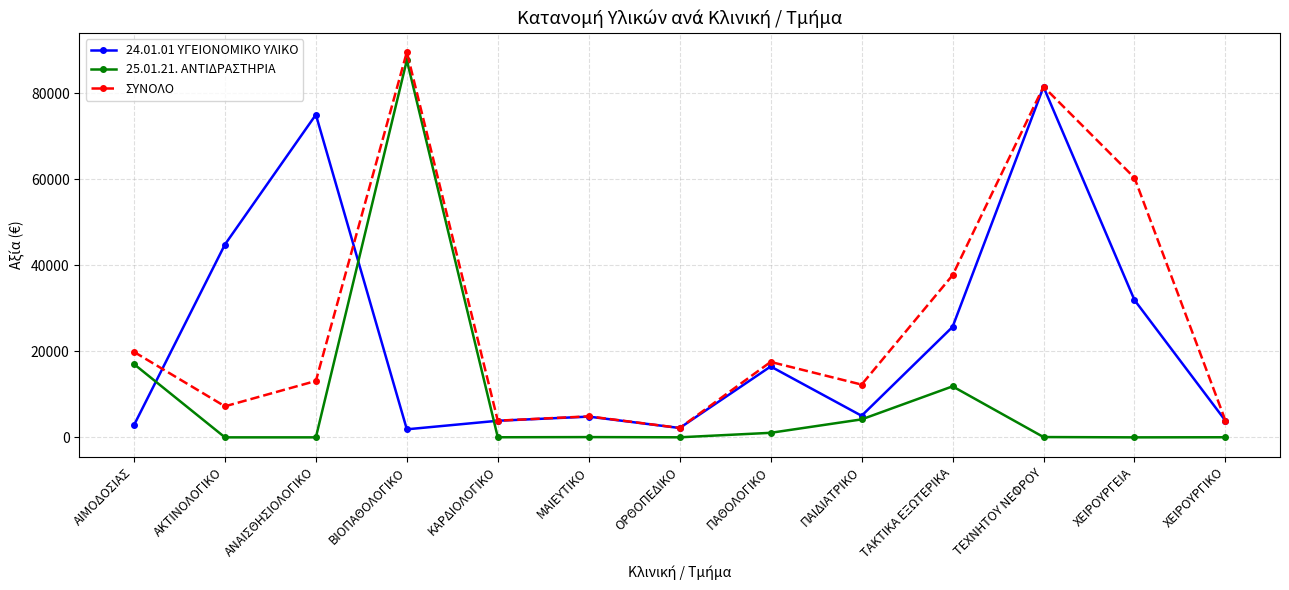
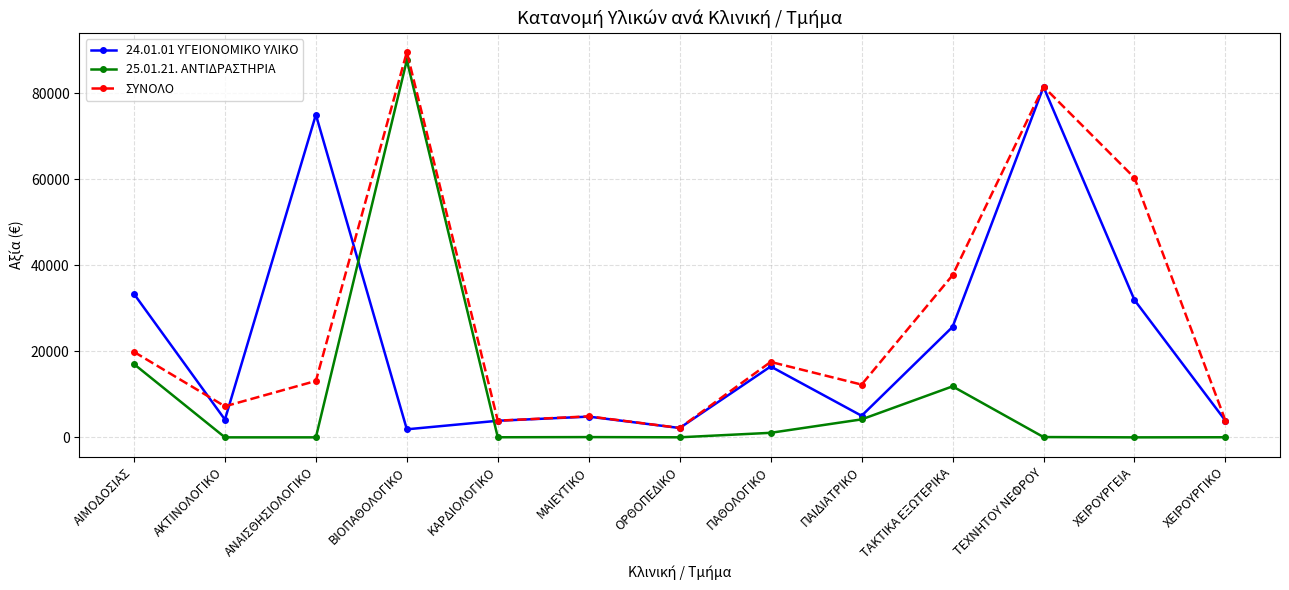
  {
    "24.01.01 ΥΓΕΙΟΝΟΜΙΚΟ ΥΛΙΚΟ": {
-     "ΑΙΜΟΔΟΣΙΑΣ": 3000,
-     "ΑΚΤΙΝΟΛΟΓΙΚΟ": 45000,
+     "ΑΙΜΟΔΟΣΙΑΣ": 33000,
+     "ΑΚΤΙΝΟΛΟΓΙΚΟ": 4000,
      "ΑΝΑΙΣΘΗΣΙΟΛΟΓΙΚΟ": 75000,
      "ΒΙΟΠΑΘΟΛΟΓΙΚΟ": 2000,
      "ΠΑΘΟΛΟΓΙΚΟ": 16000,
      "ΠΑΙΔΙΑΤΡΙΚΟ": 5000,
      "ΤΑΚΤΙΚΑ ΕΞΩΤΕΡΙΚΑ": 26000,
      "ΧΕΙΡΟΥΡΓΕΙΑ": 32000
    },
    "25.01.21. ΑΝΤΙΔΡΑΣΤΗΡΙΑ": {
      "ΑΙΜΟΔΟΣΙΑΣ": 17000,
      "ΑΚΤΙΝΟΛΟΓΙΚΟ": 0,
      "ΑΝΑΙΣΘΗΣΙΟΛΟΓΙΚΟ": 0,
      "ΒΙΟΠΑΘΟΛΟΓΙΚΟ": 88000,
      "ΚΑΡΔΙΟΛΟΓΙΚΟ": 0,
      "ΜΑΙΕΥΤΙΚΟ": 0,
      "ΟΡΘΟΠΕΔΙΚΟ": 0,
      "ΠΑΘΟΛΟΓΙΚΟ": 1000,
      "ΠΑΙΔΙΑΤΡΙΚΟ": 4000,
      "ΤΑΚΤΙΚΑ ΕΞΩΤΕΡΙΚΑ": 12000,
      "ΤΕΧΝΗΤΟΥ ΝΕΦΡΟΥ": 0,
      "ΧΕΙΡΟΥΡΓΕΙΑ": 0,
      "ΧΕΙΡΟΥΡΓΙΚΟ": 0
    },
    "ΣΥΝΟΛΟ": {
      "ΑΙΜΟΔΟΣΙΑΣ": 20000,
      "ΑΚΤΙΝΟΛΟΓΙΚΟ": 7000,
      "ΑΝΑΙΣΘΗΣΙΟΛΟΓΙΚΟ": 13000,
      "ΒΙΟΠΑΘΟΛΟΓΙΚΟ": 90000,
      "ΠΑΘΟΛΟΓΙΚΟ": 18000,
      "ΠΑΙΔΙΑΤΡΙΚΟ": 12000,
      "ΤΑΚΤΙΚΑ ΕΞΩΤΕΡΙΚΑ": 38000,
      "ΧΕΙΡΟΥΡΓΕΙΑ": 60000
    }
  }
